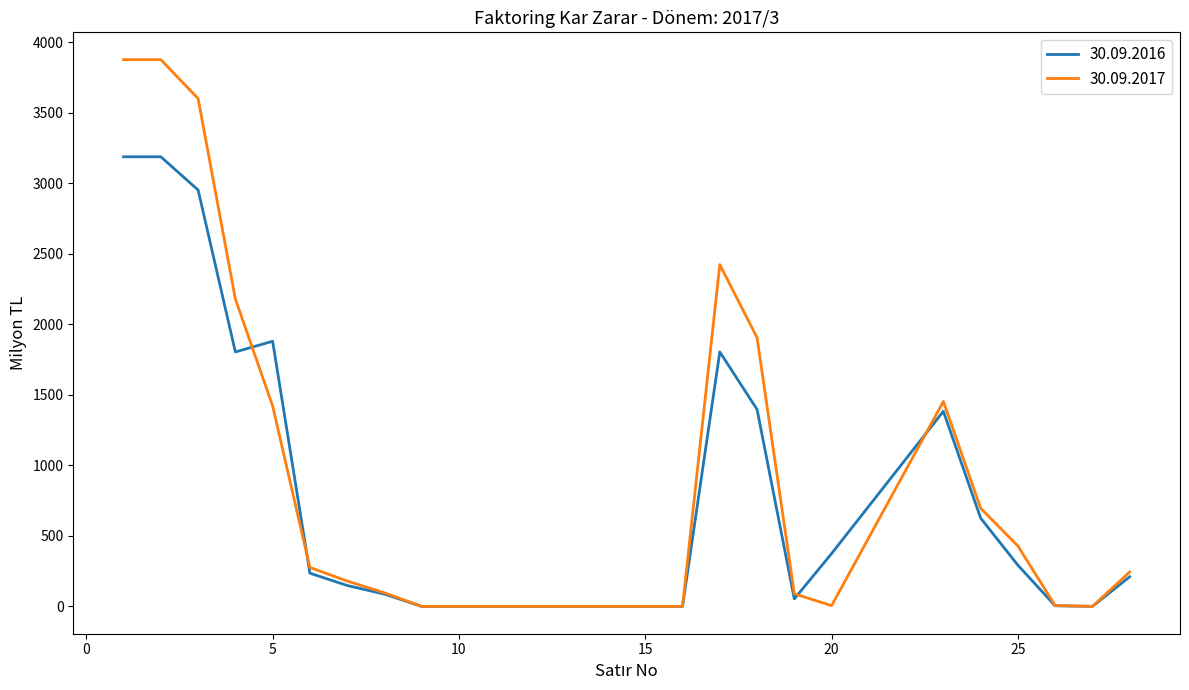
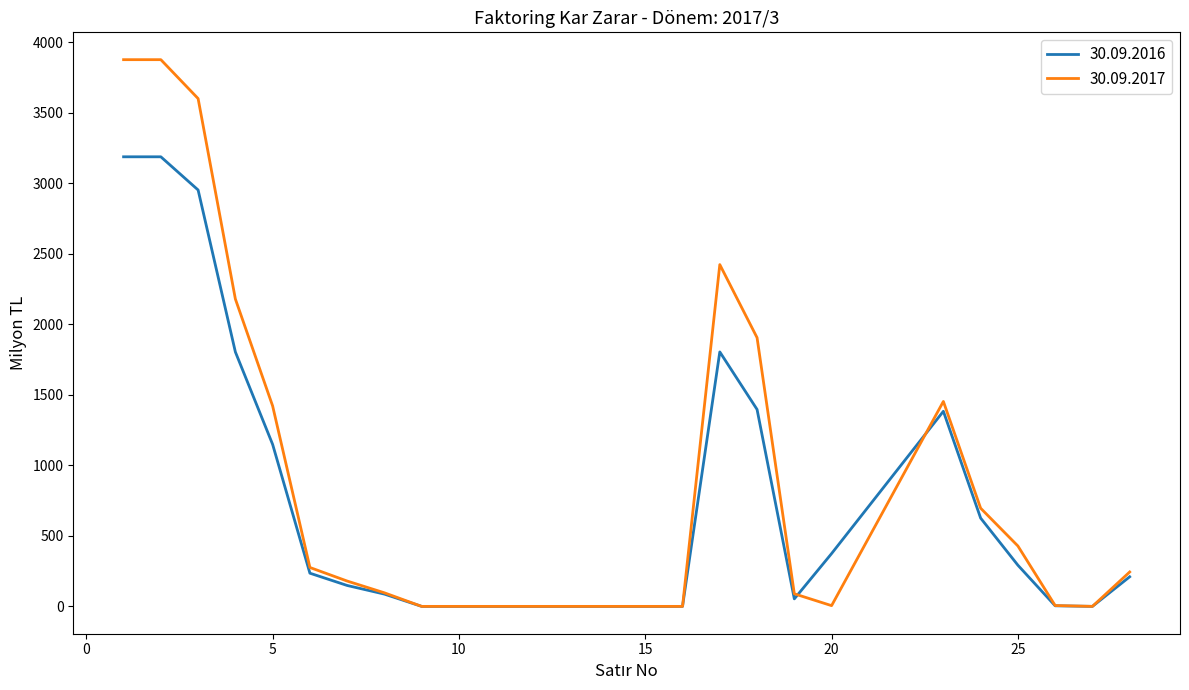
  {
    "30.09.2016": {
-     "5": 1880,
+     "5": 1150,
      "20": 370,
      "25": 290
    },
    "30.09.2017": {
      "5": 1420,
      "20": 10,
      "25": 430
    }
  }
